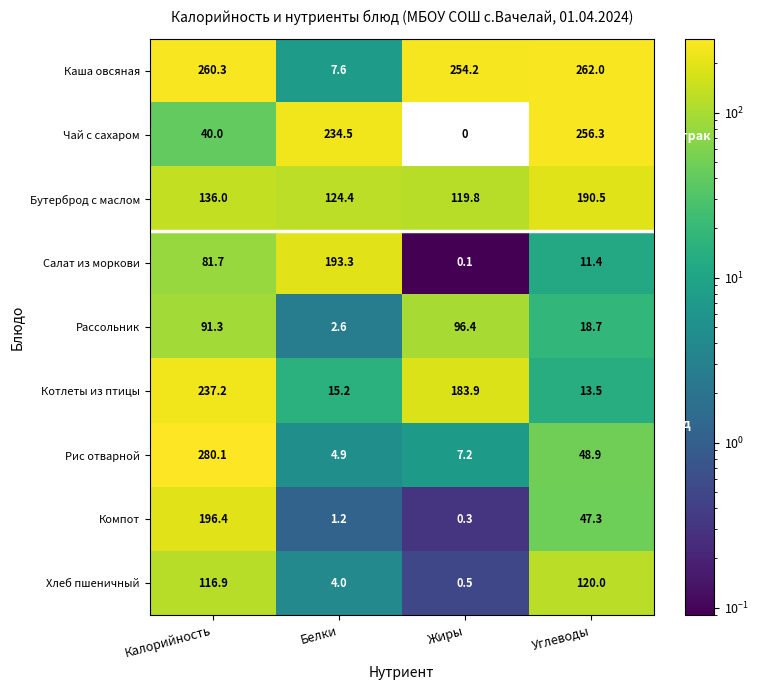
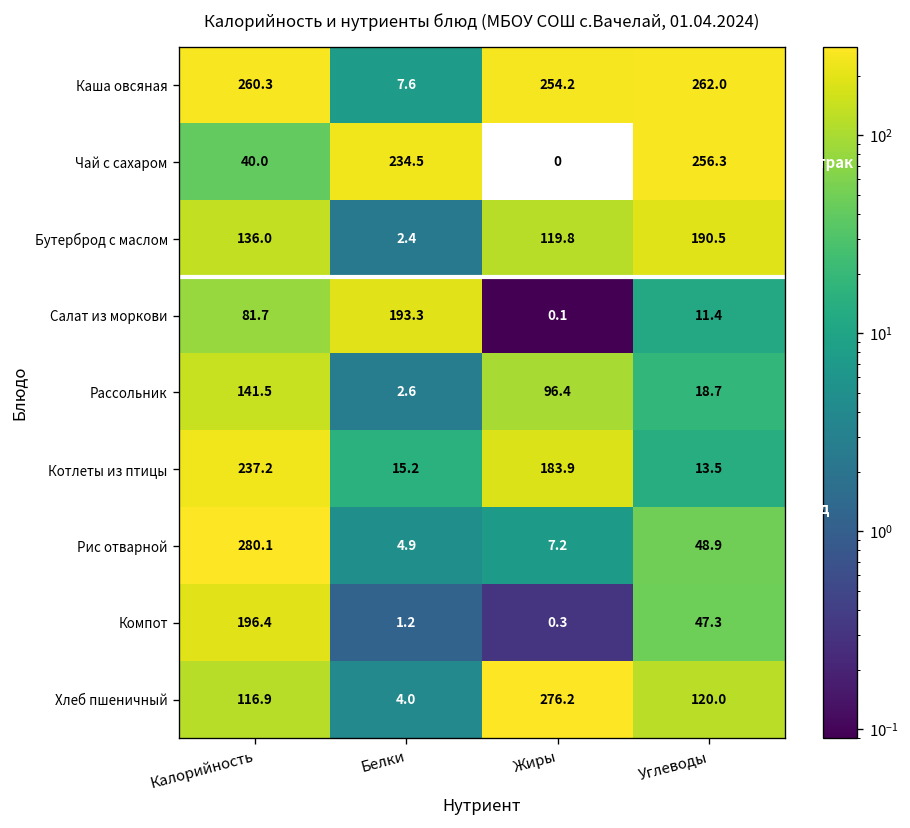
  {
    "Каша овсяная": {
      "Калорийность": 260.3,
      "Белки": 7.6,
      "Жиры": 254.2,
      "Углеводы": 262.0
    },
    "Чай с сахаром": {
      "Калорийность": 40.0,
      "Белки": 234.5,
      "Жиры": 0,
      "Углеводы": 256.3
    },
    "Бутерброд с маслом": {
      "Калорийность": 136.0,
-     "Белки": 124.4,
+     "Белки": 2.4,
      "Жиры": 119.8,
      "Углеводы": 190.5
    },
    "Салат из моркови": {
      "Калорийность": 81.7,
      "Белки": 193.3,
      "Жиры": 0.1,
      "Углеводы": 11.4
    },
    "Рассольник": {
-     "Калорийность": 91.3,
+     "Калорийность": 141.5,
      "Белки": 2.6,
      "Жиры": 96.4,
      "Углеводы": 18.7
    },
    "Котлеты из птицы": {
      "Калорийность": 237.2,
      "Белки": 15.2,
      "Жиры": 183.9,
      "Углеводы": 13.5
    },
    "Рис отварной": {
      "Калорийность": 280.1,
      "Белки": 4.9,
      "Жиры": 7.2,
      "Углеводы": 48.9
    },
    "Компот": {
      "Калорийность": 196.4,
      "Белки": 1.2,
      "Жиры": 0.3,
      "Углеводы": 47.3
    },
    "Хлеб пшеничный": {
      "Калорийность": 116.9,
      "Белки": 4.0,
-     "Жиры": 0.5,
+     "Жиры": 276.2,
      "Углеводы": 120.0
    }
  }
